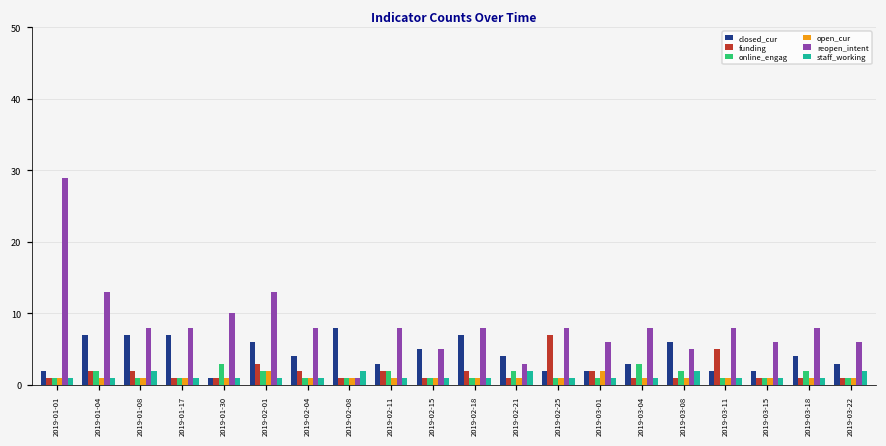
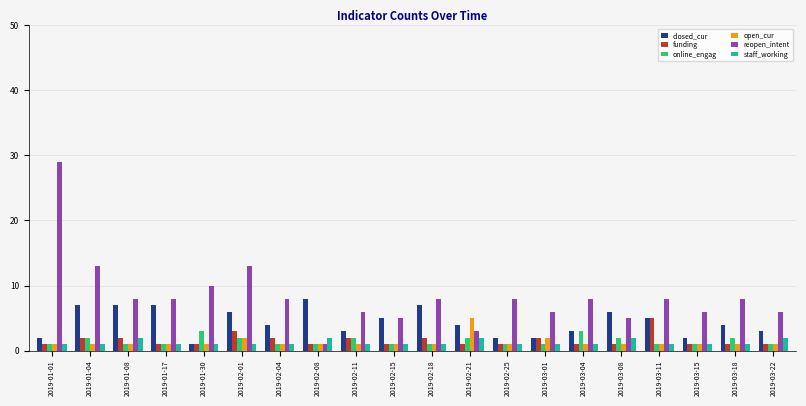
  {
    "closed_cur": {
      "2019-01-01": 2,
      "2019-01-04": 7,
      "2019-01-08": 7,
      "2019-01-17": 7,
      "2019-01-30": 1,
      "2019-02-01": 6,
      "2019-02-04": 4,
      "2019-02-08": 8,
      "2019-02-11": 3,
      "2019-02-15": 5,
      "2019-02-18": 7,
      "2019-02-21": 4,
      "2019-02-25": 2,
      "2019-03-01": 2,
      "2019-03-04": 3,
      "2019-03-08": 6,
-     "2019-03-11": 2,
+     "2019-03-11": 5,
      "2019-03-15": 2,
      "2019-03-18": 4,
      "2019-03-22": 3
    },
    "funding": {
      "2019-01-01": 1,
      "2019-01-04": 2,
      "2019-01-08": 2,
      "2019-01-17": 1,
      "2019-01-30": 1,
      "2019-02-01": 3,
      "2019-02-04": 2,
      "2019-02-08": 1,
      "2019-02-11": 2,
      "2019-02-15": 1,
      "2019-02-18": 2,
      "2019-02-21": 1,
-     "2019-02-25": 7,
+     "2019-02-25": 1,
      "2019-03-01": 2,
      "2019-03-04": 1,
      "2019-03-08": 1,
      "2019-03-11": 5,
      "2019-03-15": 1,
      "2019-03-18": 1,
      "2019-03-22": 1
    },
    "open_cur": {
      "2019-01-01": 1,
      "2019-01-04": 1,
      "2019-01-08": 1,
      "2019-01-17": 1,
      "2019-01-30": 1,
      "2019-02-01": 2,
      "2019-02-04": 1,
      "2019-02-08": 1,
      "2019-02-11": 1,
      "2019-02-15": 1,
      "2019-02-18": 1,
-     "2019-02-21": 1,
+     "2019-02-21": 5,
      "2019-02-25": 1,
      "2019-03-01": 2,
      "2019-03-04": 1,
      "2019-03-08": 1,
      "2019-03-11": 1,
      "2019-03-15": 1,
      "2019-03-18": 1,
      "2019-03-22": 1
    },
    "reopen_intent": {
      "2019-01-01": 29,
      "2019-01-04": 13,
      "2019-01-08": 8,
      "2019-01-17": 8,
      "2019-01-30": 10,
      "2019-02-01": 13,
      "2019-02-04": 8,
      "2019-02-08": 1,
-     "2019-02-11": 8,
+     "2019-02-11": 6,
      "2019-02-15": 5,
      "2019-02-18": 8,
      "2019-02-21": 3,
      "2019-02-25": 8,
      "2019-03-01": 6,
      "2019-03-04": 8,
      "2019-03-08": 5,
      "2019-03-11": 8,
      "2019-03-15": 6,
      "2019-03-18": 8,
      "2019-03-22": 6
    }
  }
